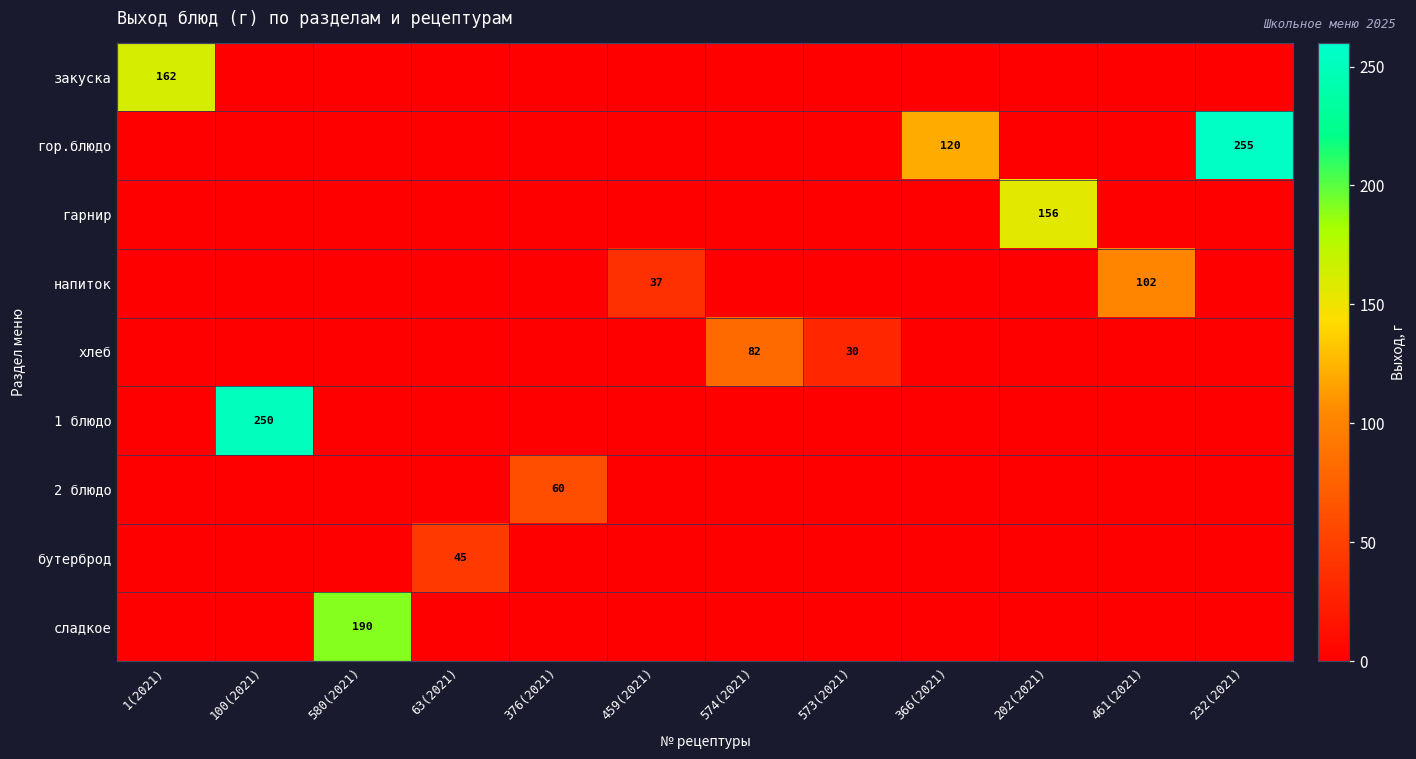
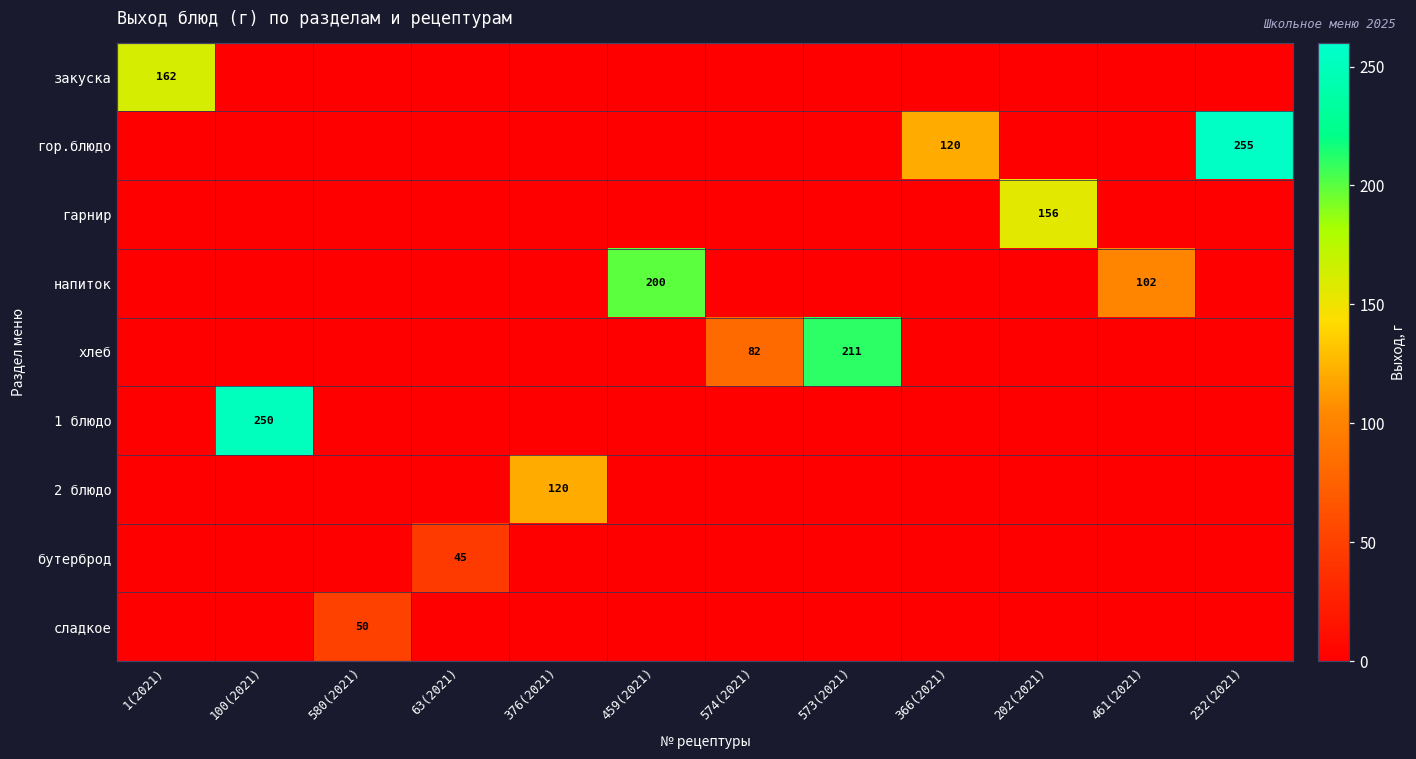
  {
    "закуска": {
      "1(2021)": 162
    },
    "гор.блюдо": {
      "366(2021)": 120,
      "232(2021)": 255
    },
    "гарнир": {
      "202(2021)": 156
    },
    "напиток": {
-     "459(2021)": 37,
+     "459(2021)": 200,
      "461(2021)": 102
    },
    "хлеб": {
      "574(2021)": 82,
-     "573(2021)": 30
+     "573(2021)": 211
    },
    "1 блюдо": {
      "100(2021)": 250
    },
    "2 блюдо": {
-     "376(2021)": 60
+     "376(2021)": 120
    },
    "бутерброд": {
      "63(2021)": 45
    },
    "сладкое": {
-     "580(2021)": 190
+     "580(2021)": 50
    }
  }
